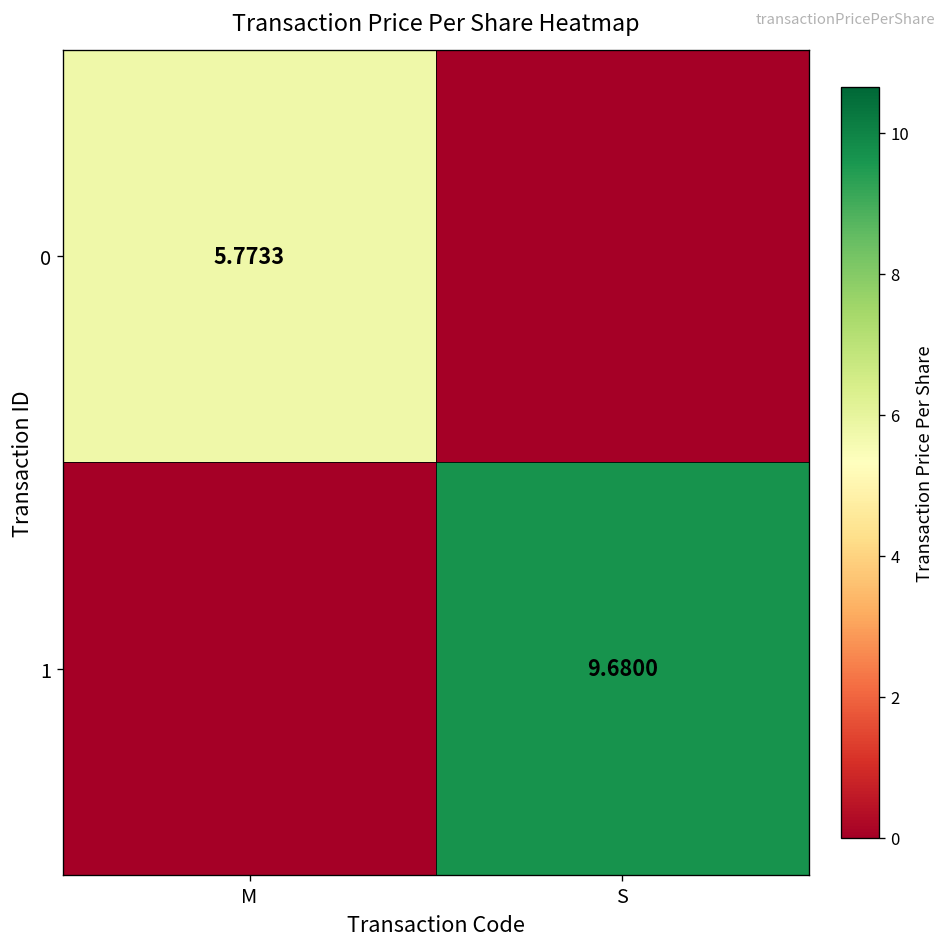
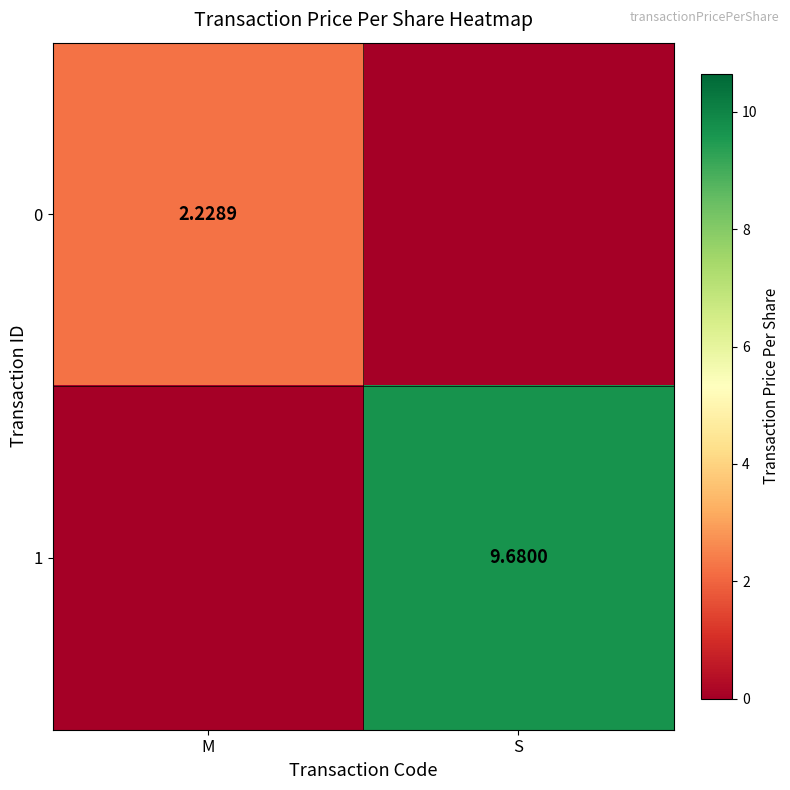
  {
    "0": {
-     "M": 5.7733
+     "M": 2.2289
    },
    "1": {
      "S": 9.6800
    }
  }
